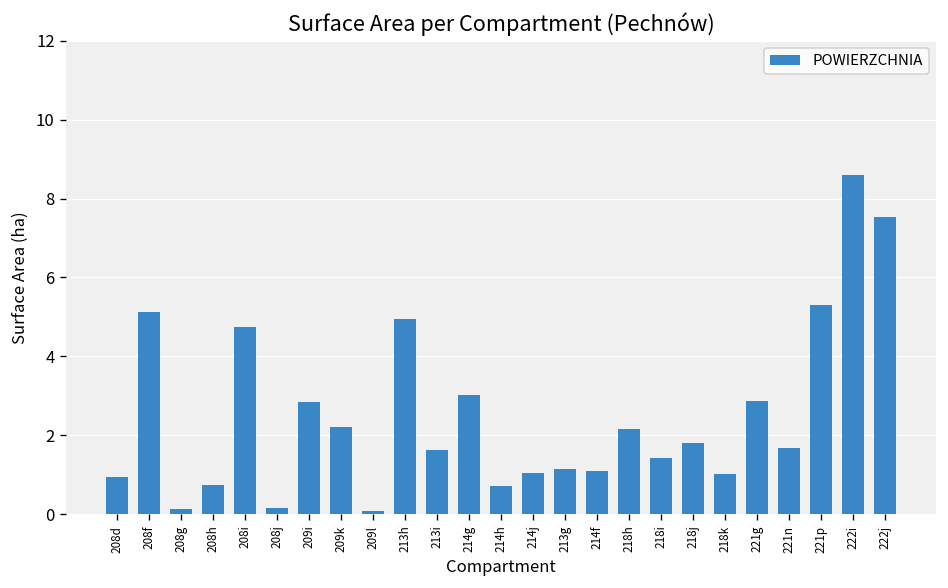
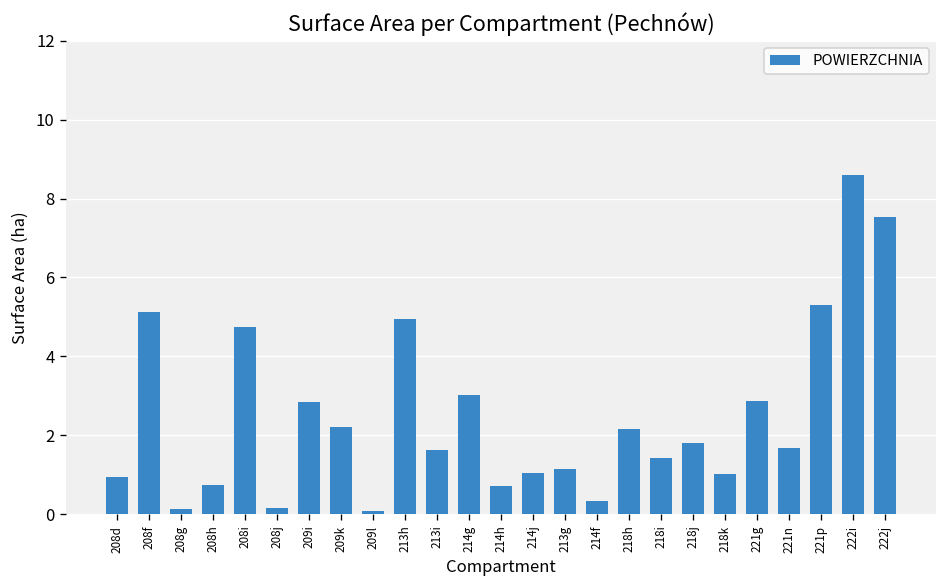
  {
    "208d": 0.9,
    "208f": 5.1,
    "208g": 0.1,
    "208h": 0.7,
    "208i": 4.7,
    "208j": 0.1,
    "209i": 2.8,
    "209k": 2.2,
    "213h": 4.9,
    "213i": 1.6,
    "214g": 3.0,
    "214h": 0.7,
    "214j": 1.0,
    "213g": 1.2,
-   "214f": 1.1,
+   "214f": 0.3,
    "218h": 2.2,
    "218i": 1.4,
    "218j": 1.8,
    "218k": 1.0,
    "221g": 2.9,
    "221n": 1.7,
    "221p": 5.3,
    "222i": 8.6,
    "222j": 7.5
  }
